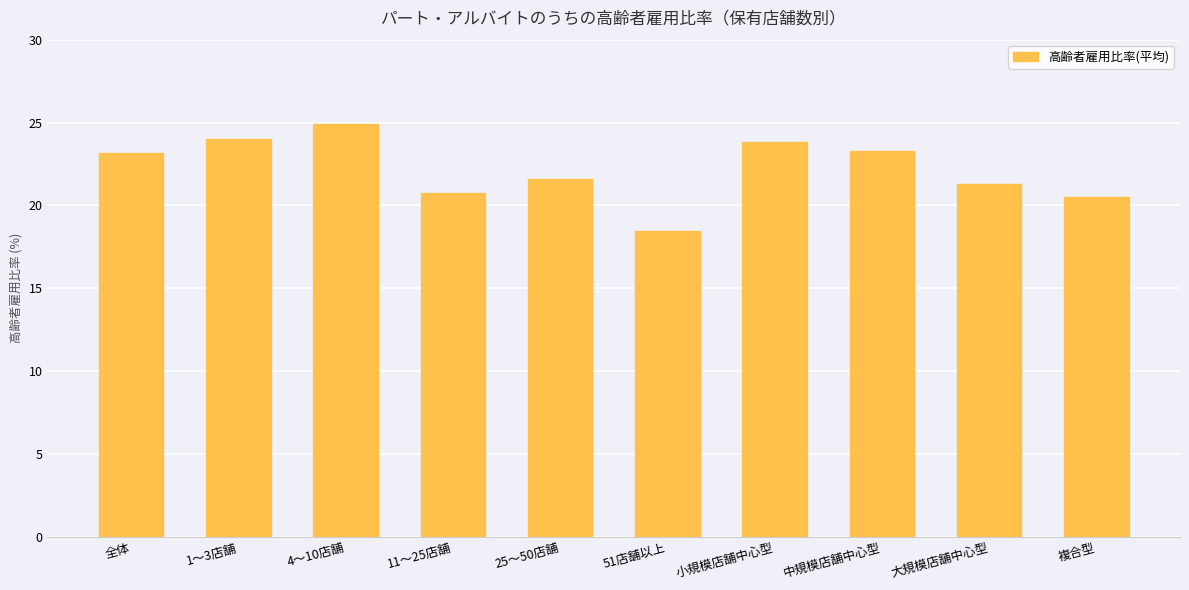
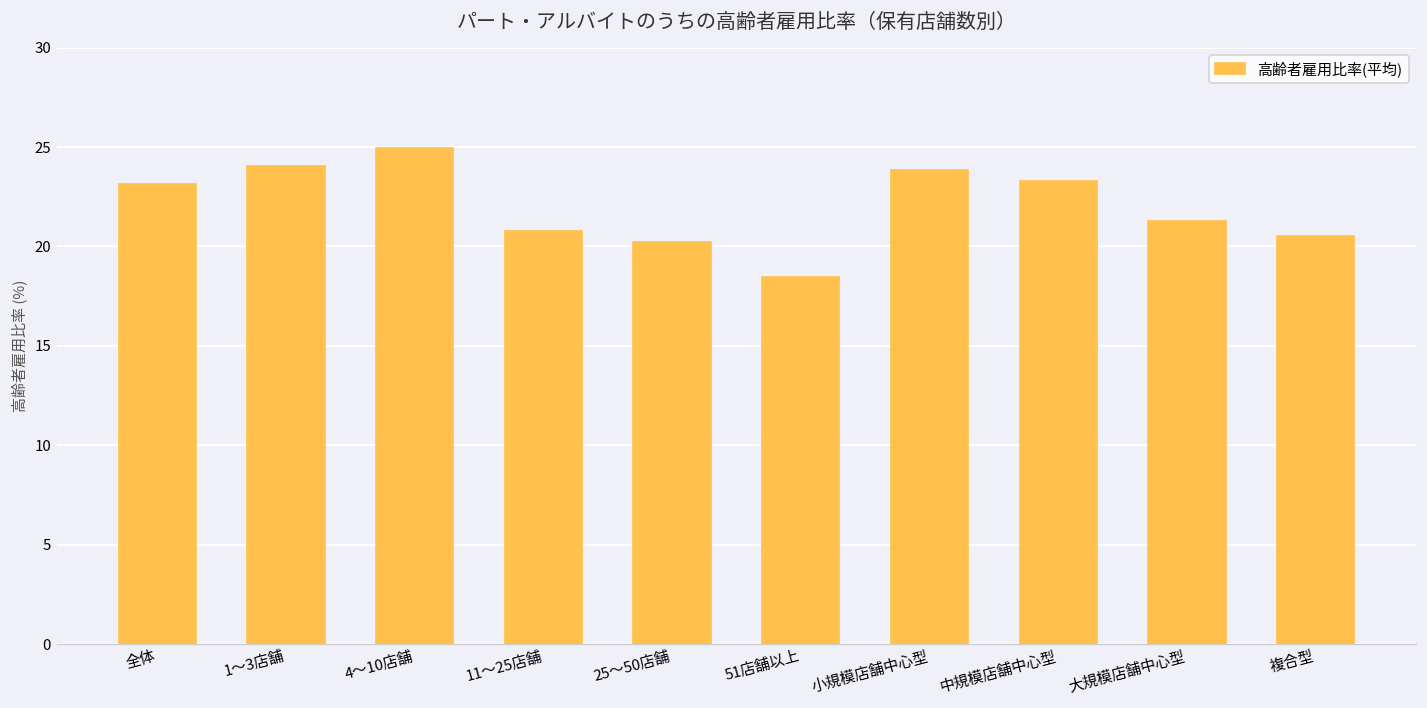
  {
    "全体": 23.1,
    "1〜3店舗": 24.0,
    "4〜10店舗": 24.9,
    "11〜25店舗": 20.8,
-   "25〜50店舗": 21.6,
+   "25〜50店舗": 20.2,
    "51店舗以上": 18.5,
    "小規模店舗中心型": 23.8,
    "中規模店舗中心型": 23.3,
    "大規模店舗中心型": 21.3,
    "複合型": 20.5
  }
